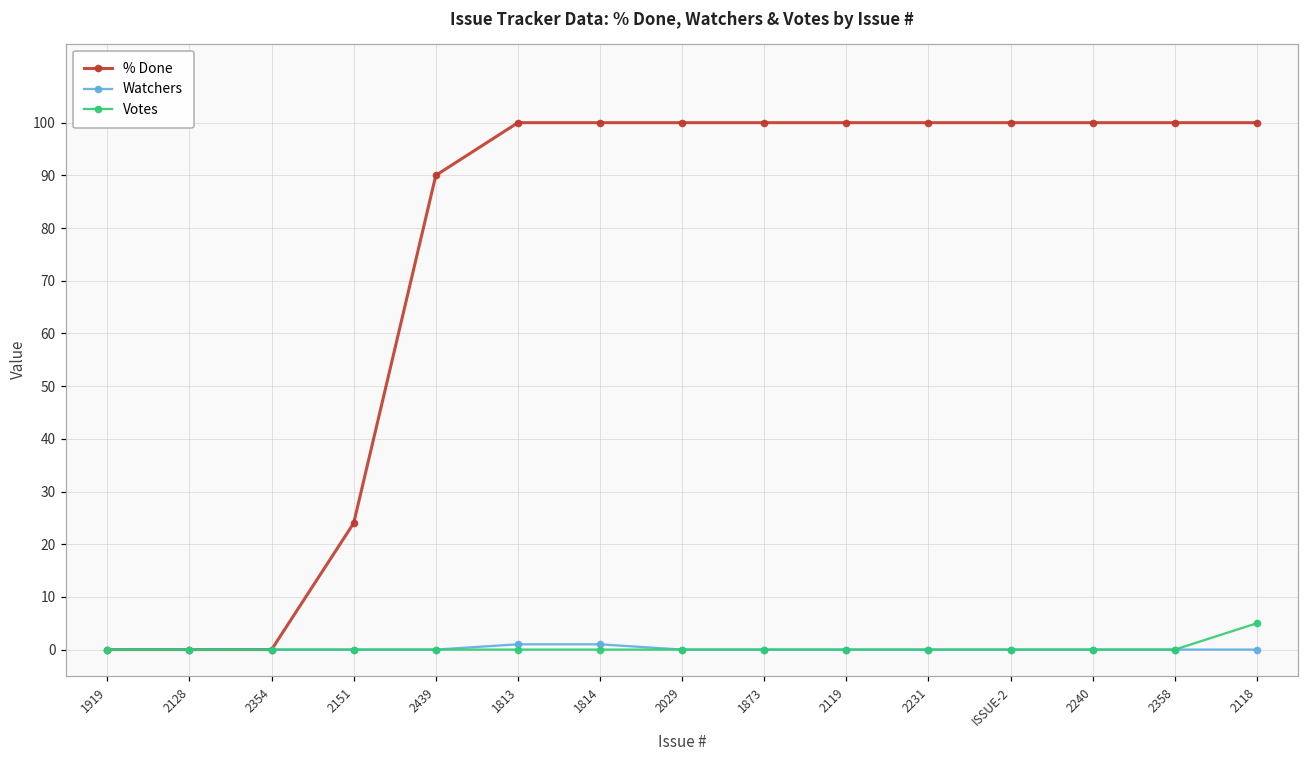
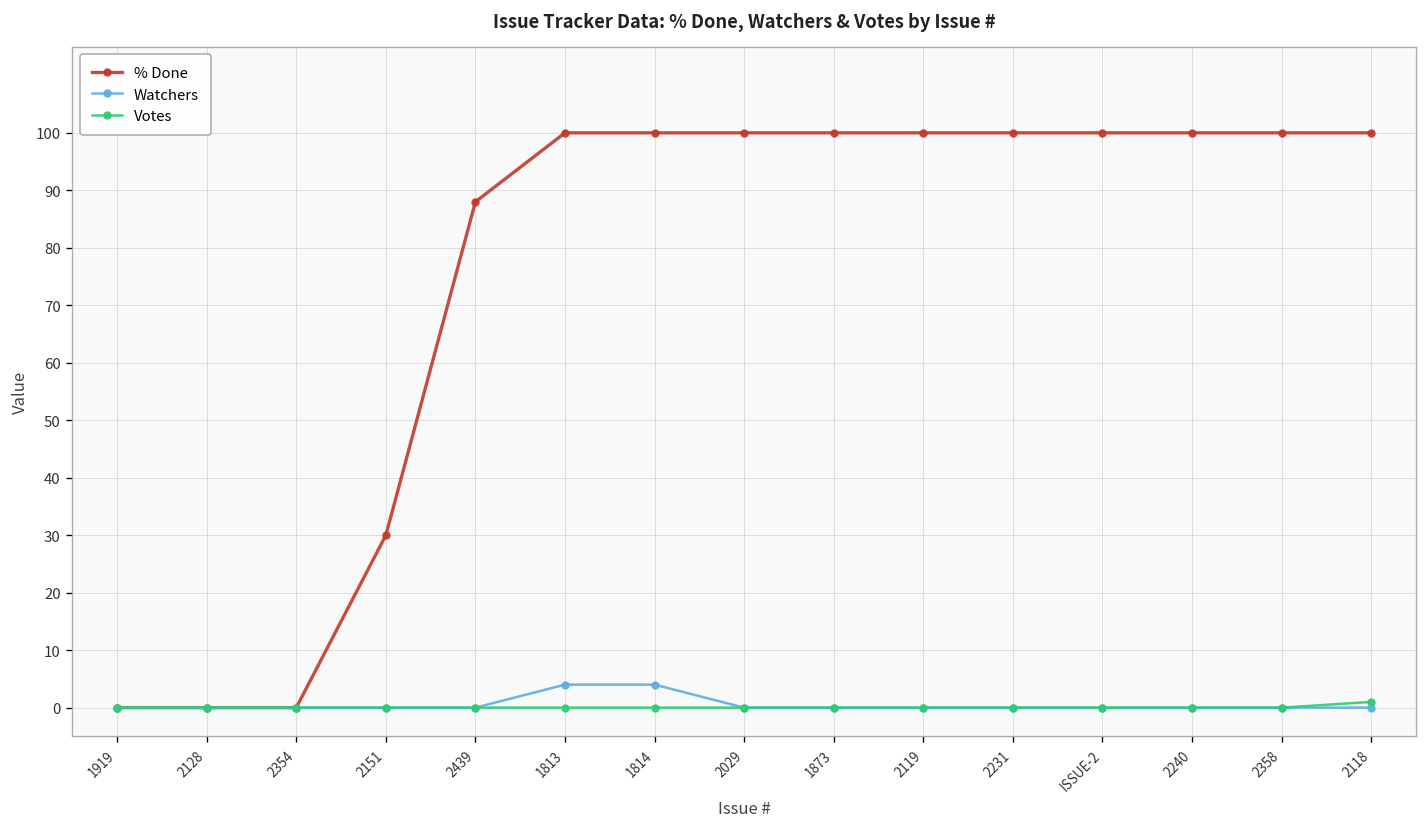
  {
    "% Done": {
-     "2151": 24,
-     "2439": 90,
+     "2151": 30,
+     "2439": 88,
      "1813": 100,
      "1814": 100,
      "2029": 100,
      "1873": 100,
      "2119": 100,
      "2231": 100,
      "ISSUE-2": 100,
      "2240": 100,
      "2358": 100,
      "2118": 100
    },
    "Watchers": {
-     "1813": 1,
-     "1814": 1,
+     "1813": 4,
+     "1814": 4,
      "2118": 0
    },
    "Votes": {
      "1813": 0,
      "1814": 0,
-     "2118": 5
+     "2118": 1
    }
  }
